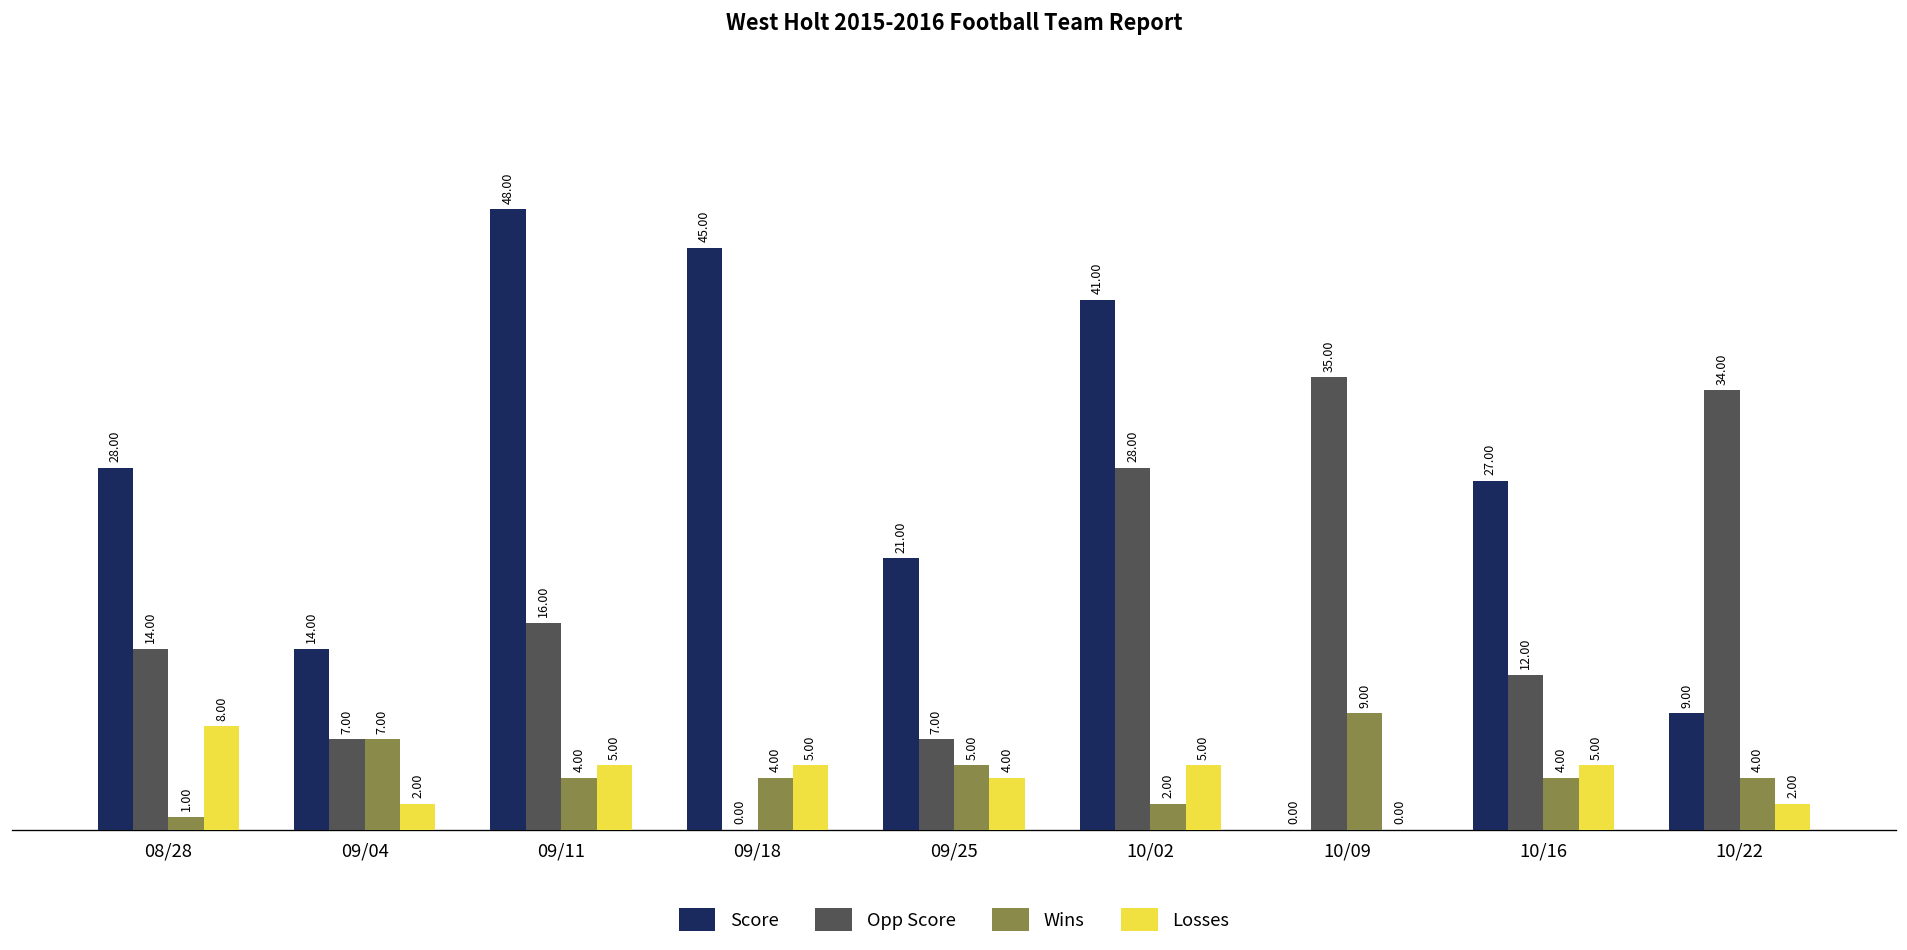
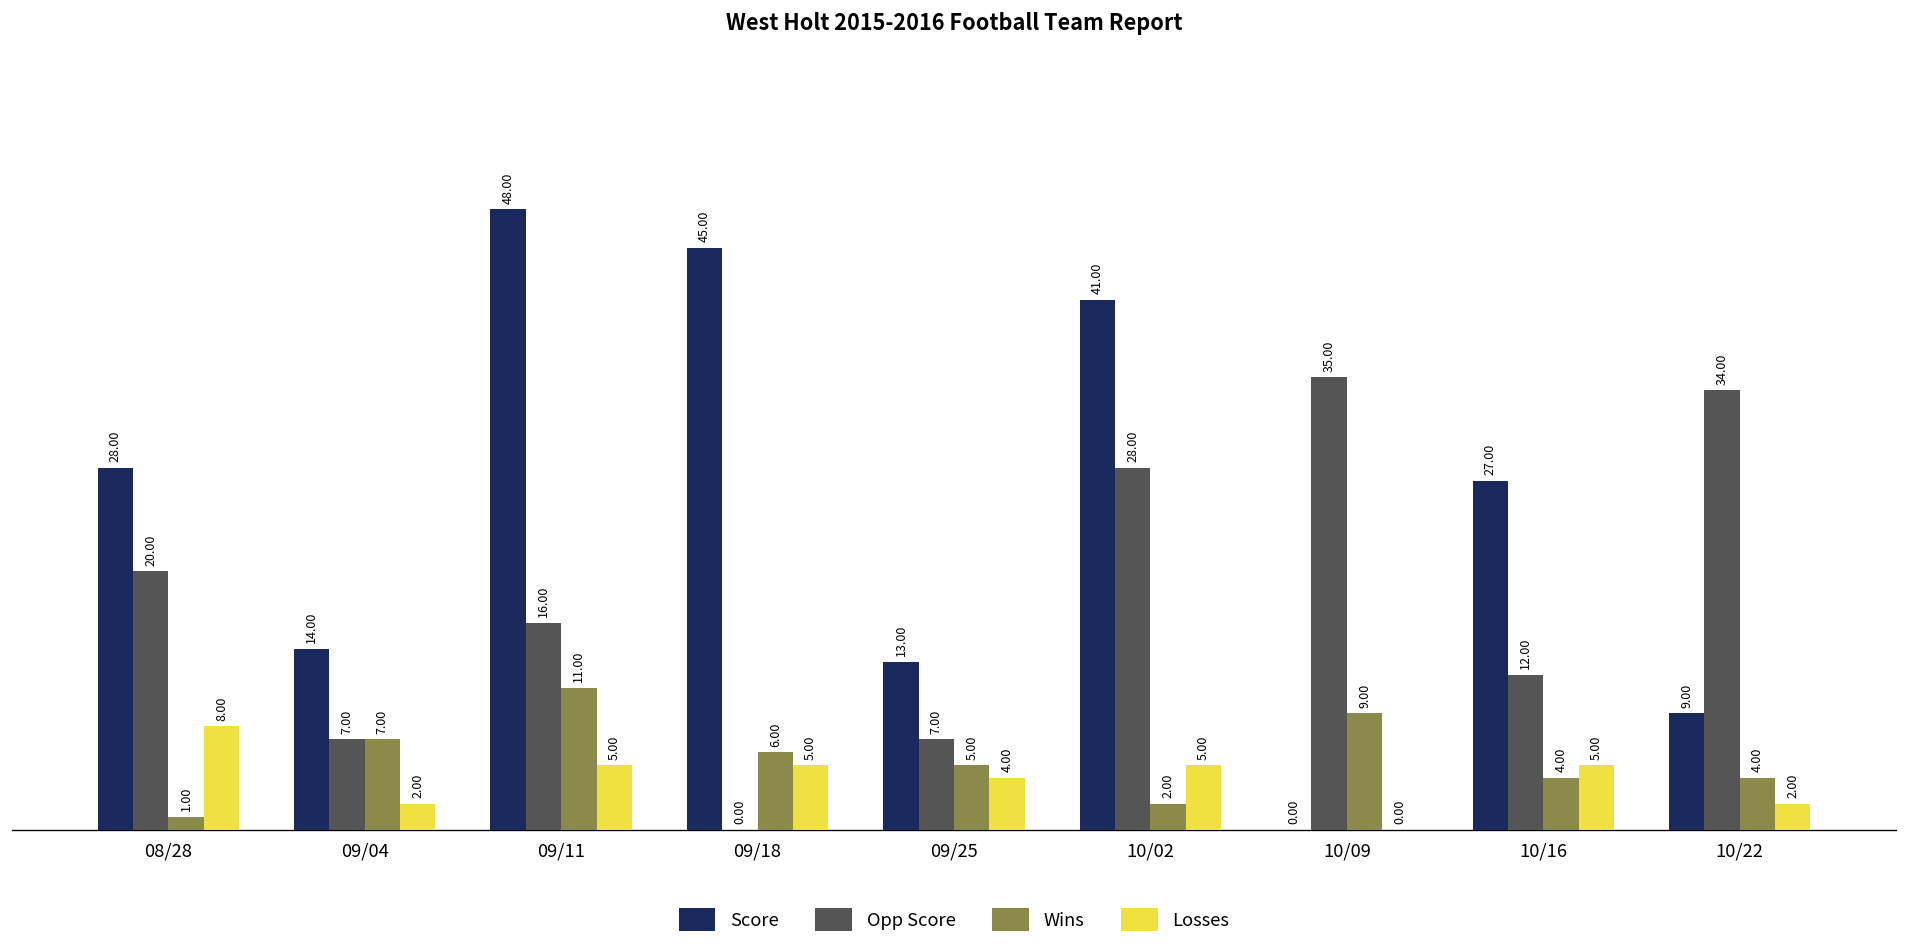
  {
    "Score": {
      "08/28": 28.00,
      "09/04": 14.00,
      "09/11": 48.00,
      "09/18": 45.00,
-     "09/25": 21.00,
+     "09/25": 13.00,
      "10/02": 41.00,
      "10/09": 0.00,
      "10/16": 27.00,
      "10/22": 9.00
    },
    "Opp Score": {
-     "08/28": 14.00,
+     "08/28": 20.00,
      "09/04": 7.00,
      "09/11": 16.00,
      "09/18": 0.00,
      "09/25": 7.00,
      "10/02": 28.00,
      "10/09": 35.00,
      "10/16": 12.00,
      "10/22": 34.00
    },
    "Wins": {
      "08/28": 1.00,
      "09/04": 7.00,
-     "09/11": 4.00,
-     "09/18": 4.00,
+     "09/11": 11.00,
+     "09/18": 6.00,
      "09/25": 5.00,
      "10/02": 2.00,
      "10/09": 9.00,
      "10/16": 4.00,
      "10/22": 4.00
    },
    "Losses": {
      "08/28": 8.00,
      "09/04": 2.00,
      "09/11": 5.00,
      "09/18": 5.00,
      "09/25": 4.00,
      "10/02": 5.00,
      "10/09": 0.00,
      "10/16": 5.00,
      "10/22": 2.00
    }
  }
